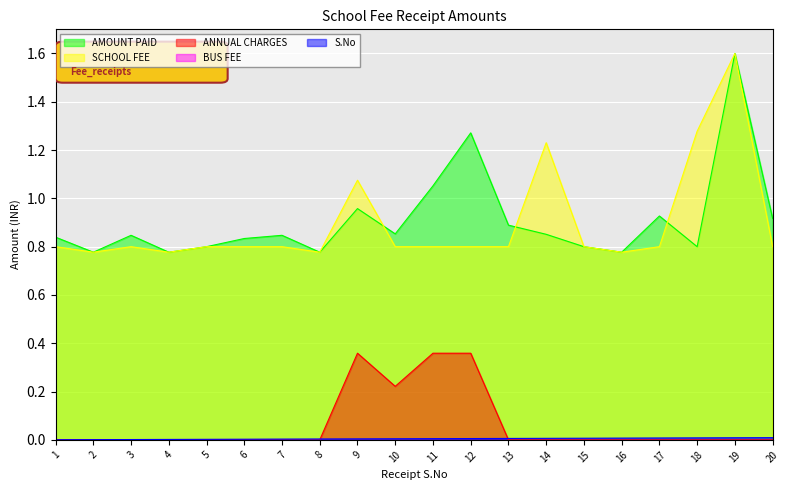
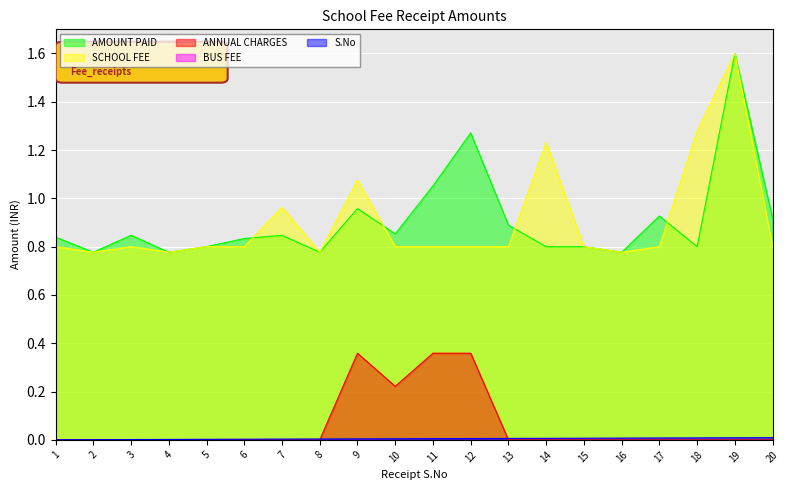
  {
    "AMOUNT PAID": {
      "1": 0.84,
      "3": 0.85,
      "6": 0.83,
      "7": 0.85,
      "9": 0.96,
      "10": 0.85,
      "11": 1.05,
      "12": 1.27,
      "13": 0.89,
-     "14": 0.85,
+     "14": 0.80,
      "17": 0.93,
      "18": 0.80,
      "20": 0.92
    },
    "SCHOOL FEE": {
      "1": 0.80,
      "3": 0.80,
      "6": 0.80,
-     "7": 0.80,
+     "7": 0.96,
      "9": 1.08,
      "10": 0.80,
      "11": 0.80,
      "12": 0.80,
      "13": 0.80,
      "14": 1.23,
      "17": 0.80,
      "18": 1.28,
      "20": 0.80
    },
    "ANNUAL CHARGES": {
      "9": 0.36,
      "10": 0.22,
      "11": 0.36,
      "12": 0.36
    }
  }
